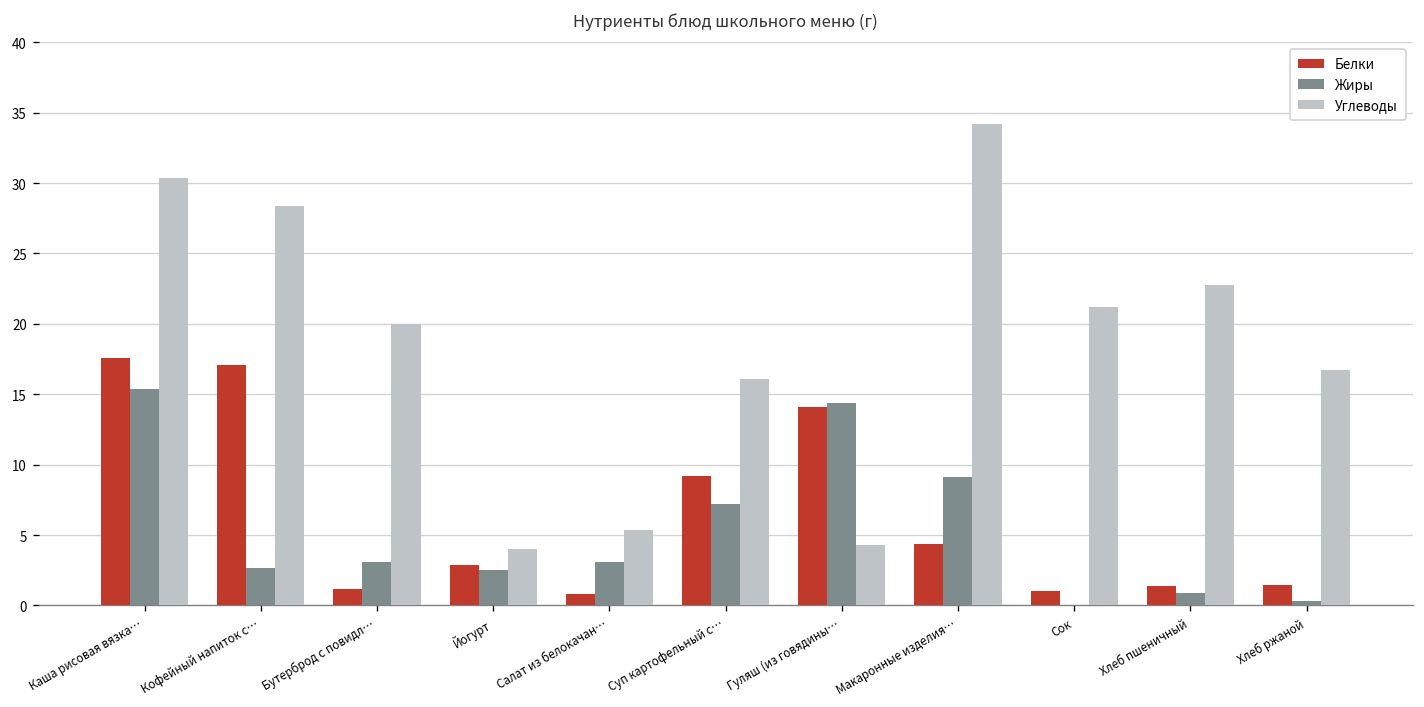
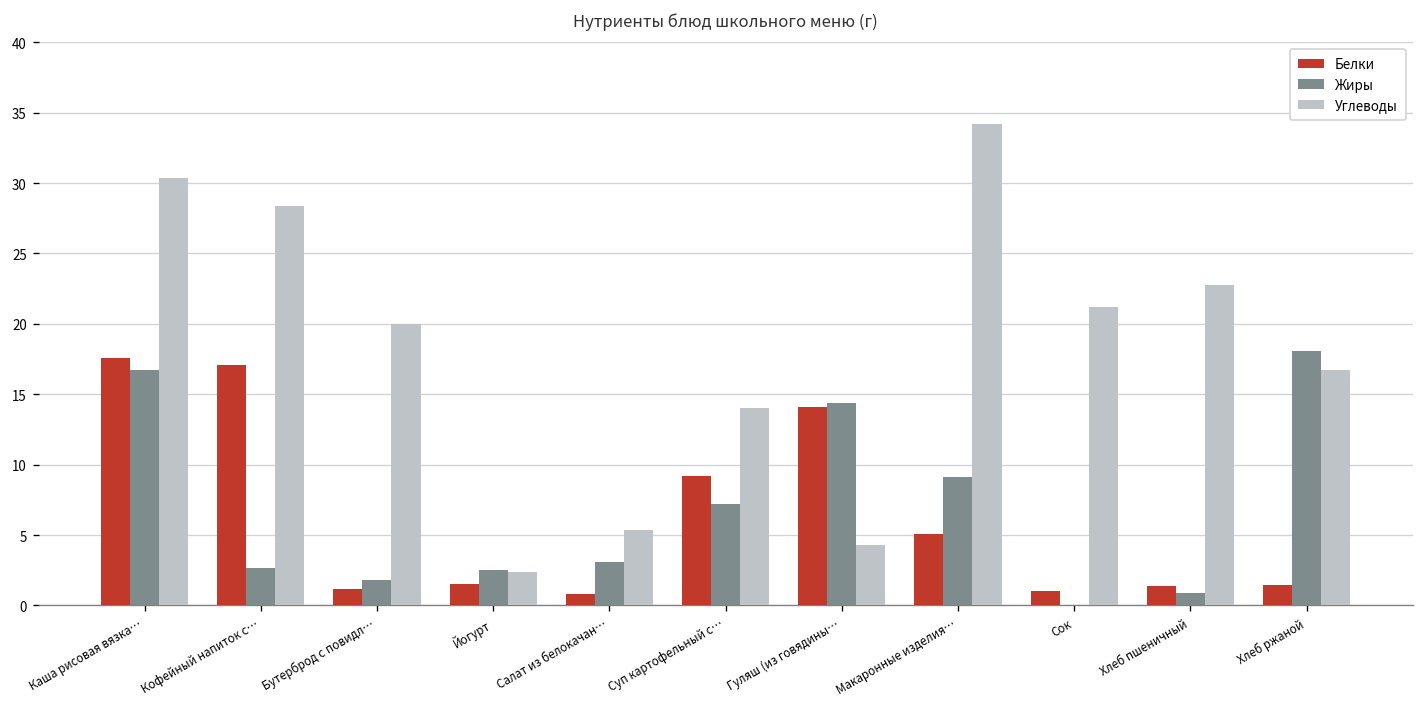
  {
    "Белки": {
      "Каша рисовая вязка…": 17.6,
      "Кофейный напиток с…": 17.1,
      "Бутерброд с повидл…": 1.2,
-     "Йогурт": 2.9,
+     "Йогурт": 1.5,
      "Салат из белокачан…": 0.8,
      "Суп картофельный с…": 9.2,
      "Гуляш (из говядины…": 14.1,
-     "Макаронные изделия…": 4.4,
+     "Макаронные изделия…": 5.1,
      "Сок": 1.0,
      "Хлеб пшеничный": 1.4,
      "Хлеб ржаной": 1.5
    },
    "Жиры": {
-     "Каша рисовая вязка…": 15.3,
+     "Каша рисовая вязка…": 16.7,
      "Кофейный напиток с…": 2.7,
-     "Бутерброд с повидл…": 3.1,
+     "Бутерброд с повидл…": 1.8,
      "Йогурт": 2.5,
      "Салат из белокачан…": 3.1,
      "Суп картофельный с…": 7.2,
      "Гуляш (из говядины…": 14.4,
      "Макаронные изделия…": 9.2,
      "Сок": 0.0,
      "Хлеб пшеничный": 0.9,
-     "Хлеб ржаной": 0.3
+     "Хлеб ржаной": 18.1
    },
    "Углеводы": {
      "Каша рисовая вязка…": 30.4,
      "Кофейный напиток с…": 28.3,
      "Бутерброд с повидл…": 20.0,
-     "Йогурт": 4.0,
+     "Йогурт": 2.4,
      "Салат из белокачан…": 5.3,
-     "Суп картофельный с…": 16.1,
+     "Суп картофельный с…": 14.0,
      "Гуляш (из говядины…": 4.3,
      "Макаронные изделия…": 34.2,
      "Сок": 21.2,
      "Хлеб пшеничный": 22.7,
      "Хлеб ржаной": 16.7
    }
  }
